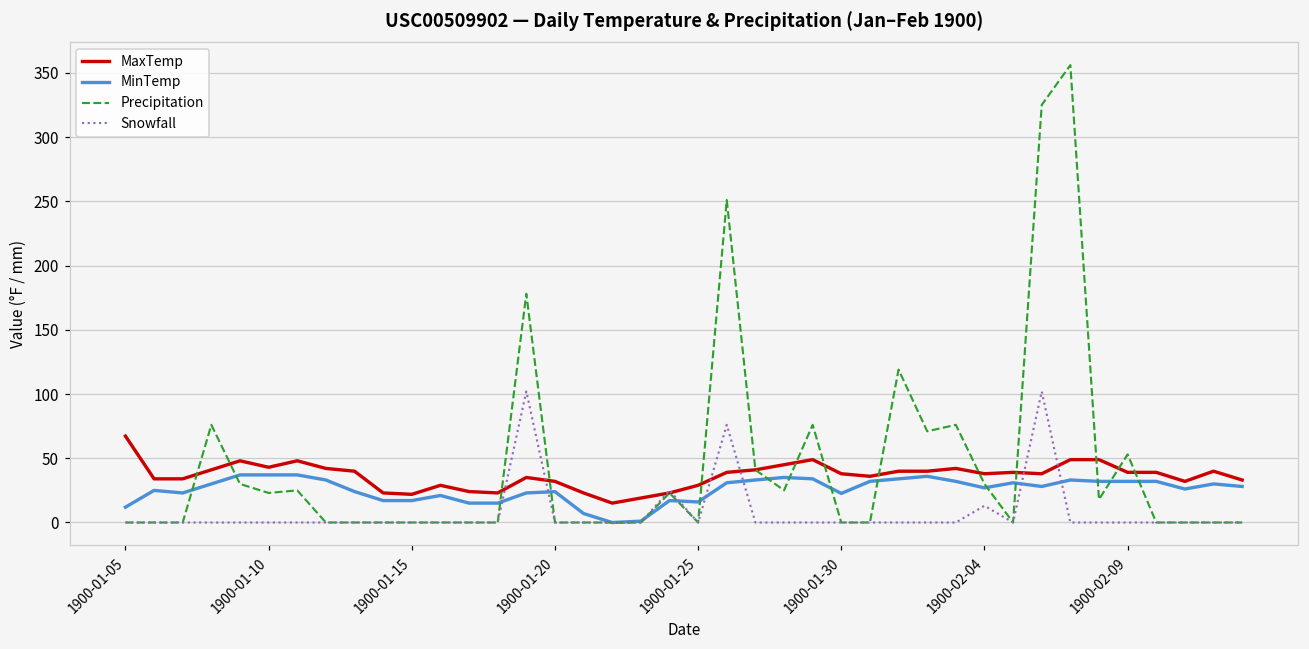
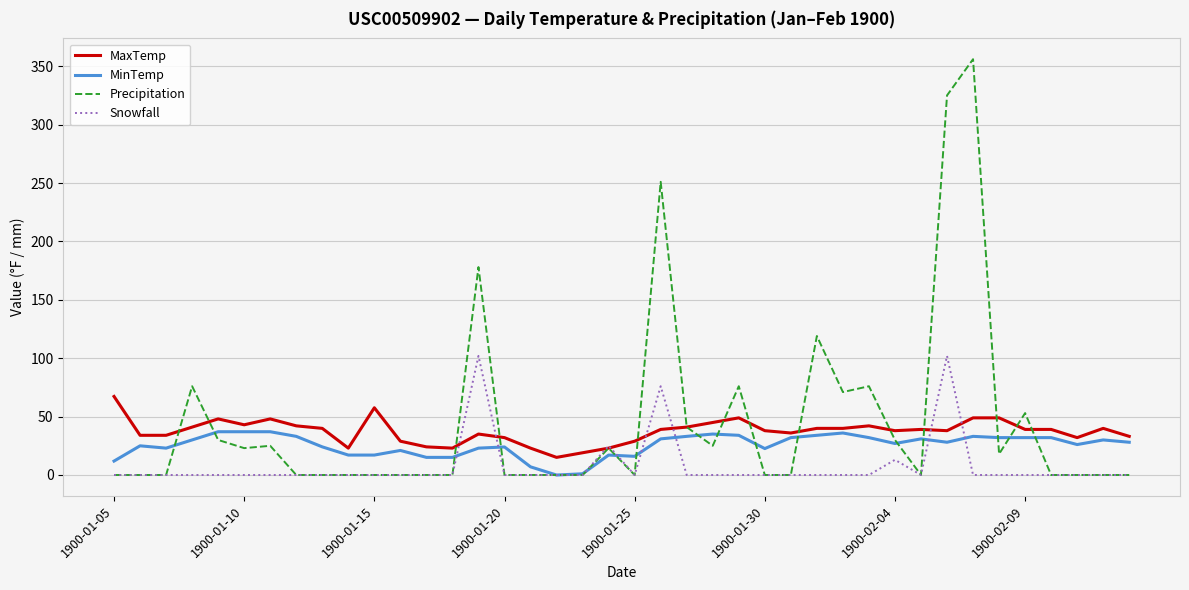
  {
    "MaxTemp": {
      "1900-01-05": 67,
      "1900-01-10": 43,
-     "1900-01-15": 22,
+     "1900-01-15": 58,
      "1900-01-20": 32,
      "1900-01-25": 29,
      "1900-01-30": 38,
      "1900-02-04": 38,
      "1900-02-09": 39
    },
    "MinTemp": {
      "1900-01-05": 12,
      "1900-01-10": 37,
      "1900-01-15": 17,
      "1900-01-20": 24,
      "1900-01-25": 16,
      "1900-01-30": 23,
      "1900-02-04": 27,
      "1900-02-09": 32
    },
    "Precipitation": {
      "1900-01-10": 23,
      "1900-02-04": 30,
      "1900-02-09": 53
    },
    "Snowfall": {
      "1900-01-10": 0,
      "1900-02-04": 13,
      "1900-02-09": 0
    }
  }
